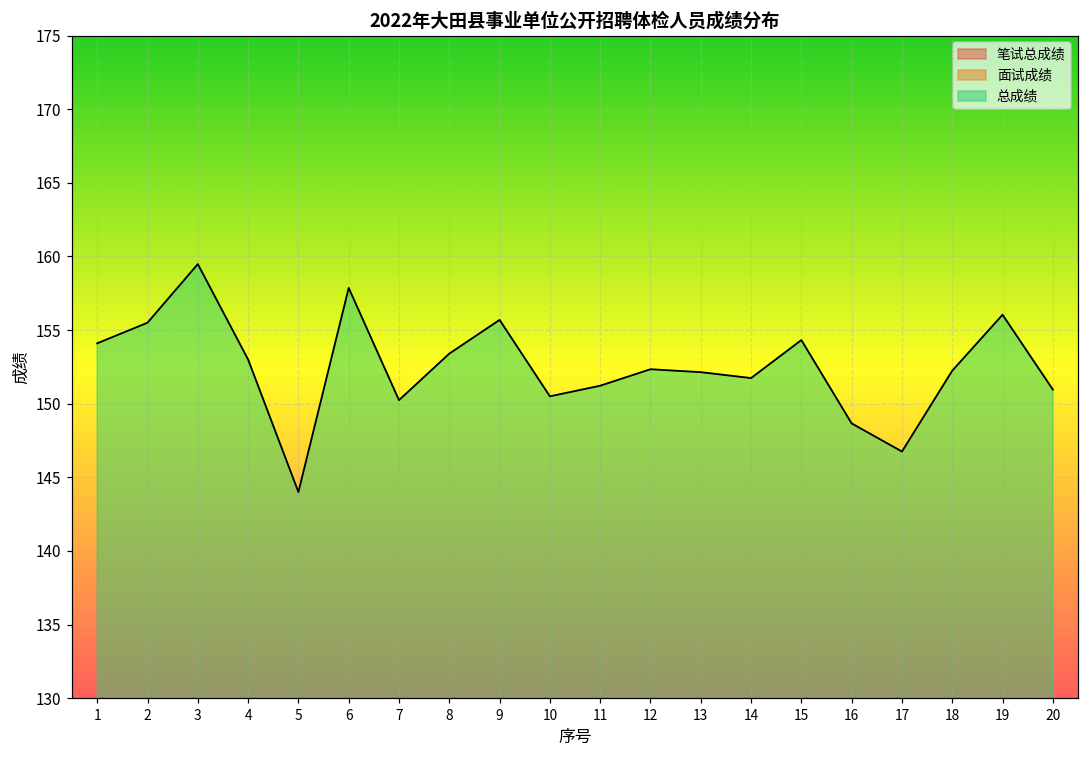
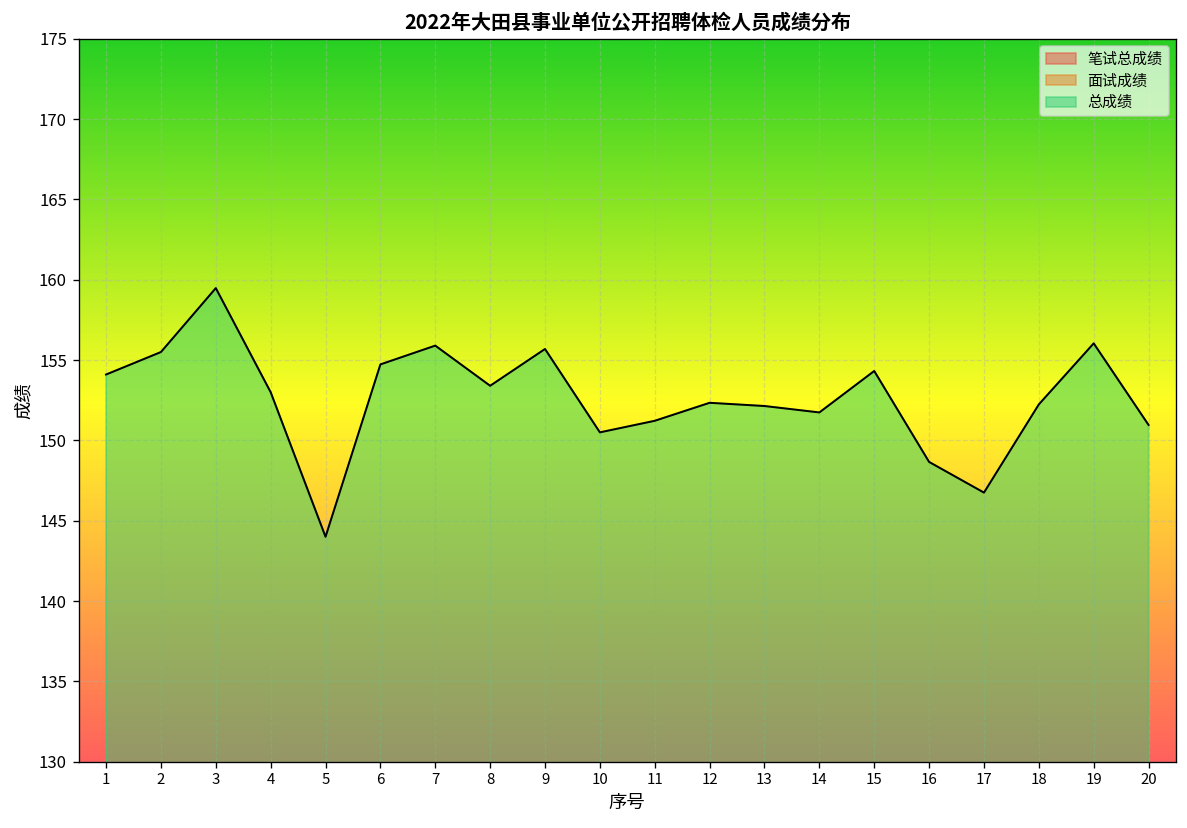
  {
    "总成绩": {
      "1": 154.1,
      "2": 155.5,
      "3": 159.5,
      "4": 153.0,
      "5": 144.0,
-     "6": 157.9,
-     "7": 150.2,
+     "6": 154.7,
+     "7": 155.9,
      "8": 153.4,
      "9": 155.7,
      "10": 150.5,
      "11": 151.2,
      "12": 152.3,
      "13": 152.1,
      "14": 151.7,
      "15": 154.3,
      "16": 148.7,
      "17": 146.8,
      "18": 152.2,
      "19": 156.0,
      "20": 151.0
    }
  }
